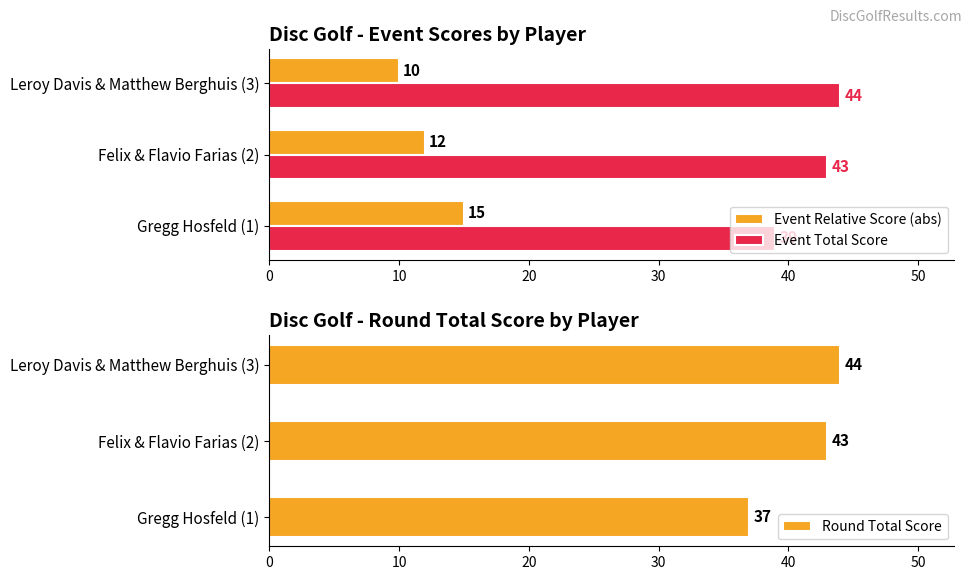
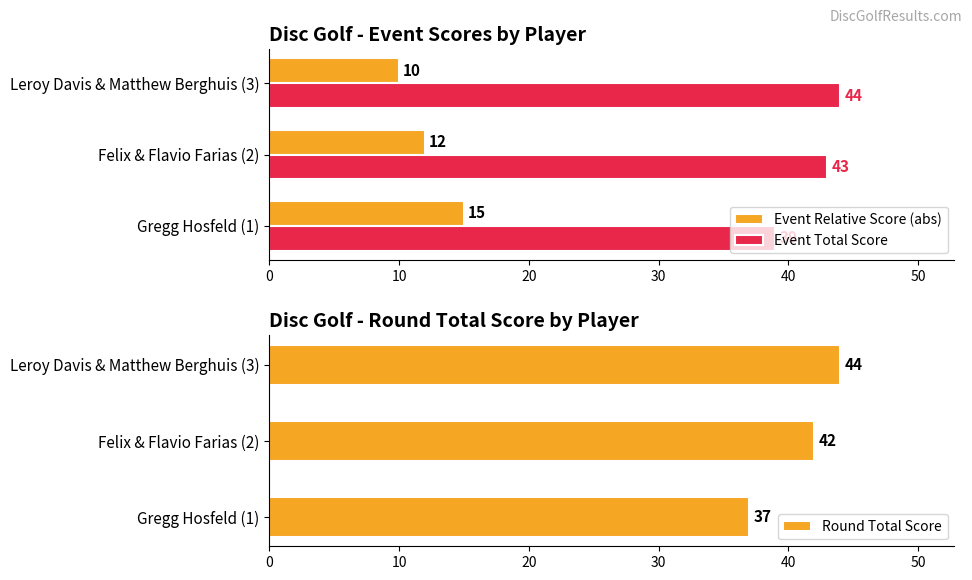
  {
    "Disc Golf - Event Scores by Player": {
      "Event Relative Score (abs)": {
        "Leroy Davis & Matthew Berghuis (3)": 10,
        "Felix & Flavio Farias (2)": 12,
        "Gregg Hosfeld (1)": 15
      },
      "Event Total Score": {
        "Leroy Davis & Matthew Berghuis (3)": 44,
        "Felix & Flavio Farias (2)": 43
      }
    },
    "Disc Golf - Round Total Score by Player": {
      "Leroy Davis & Matthew Berghuis (3)": 44,
-     "Felix & Flavio Farias (2)": 43,
+     "Felix & Flavio Farias (2)": 42,
      "Gregg Hosfeld (1)": 37
    }
  }
